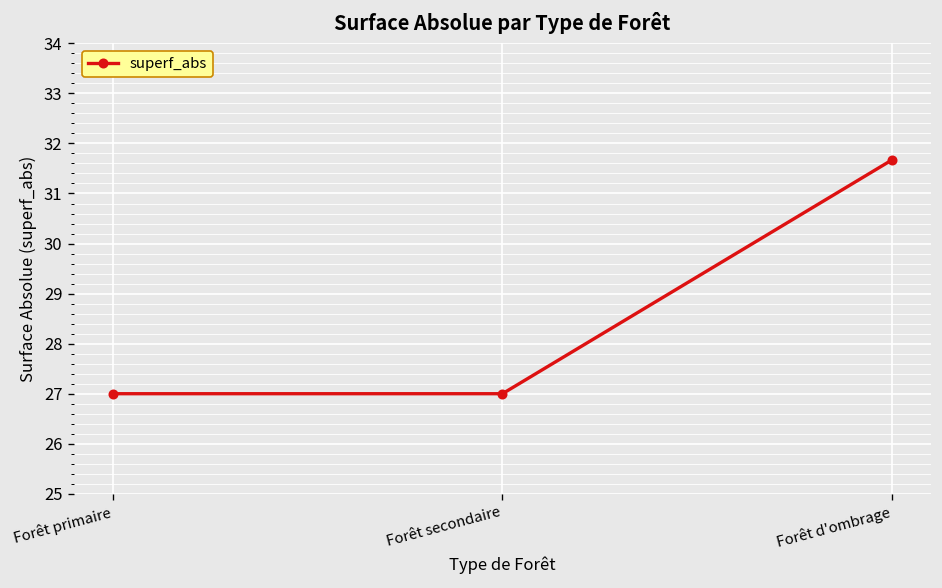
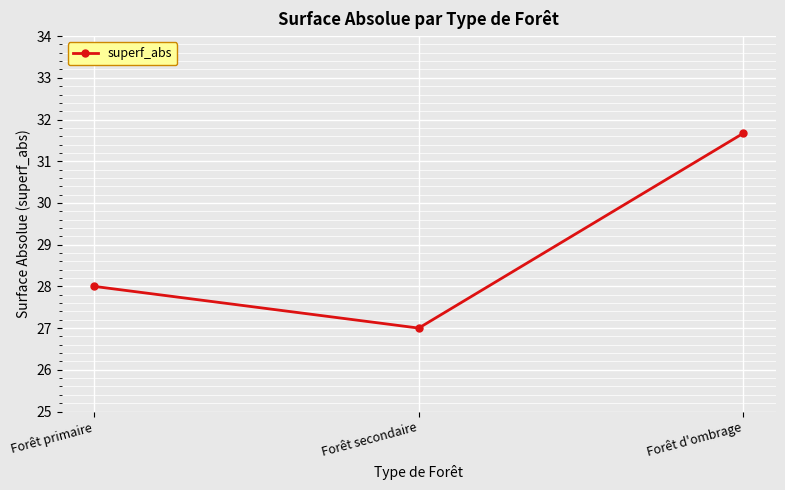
  {
-   "Forêt primaire": 27,
+   "Forêt primaire": 28,
    "Forêt secondaire": 27,
    "Forêt d'ombrage": 31.7
  }
